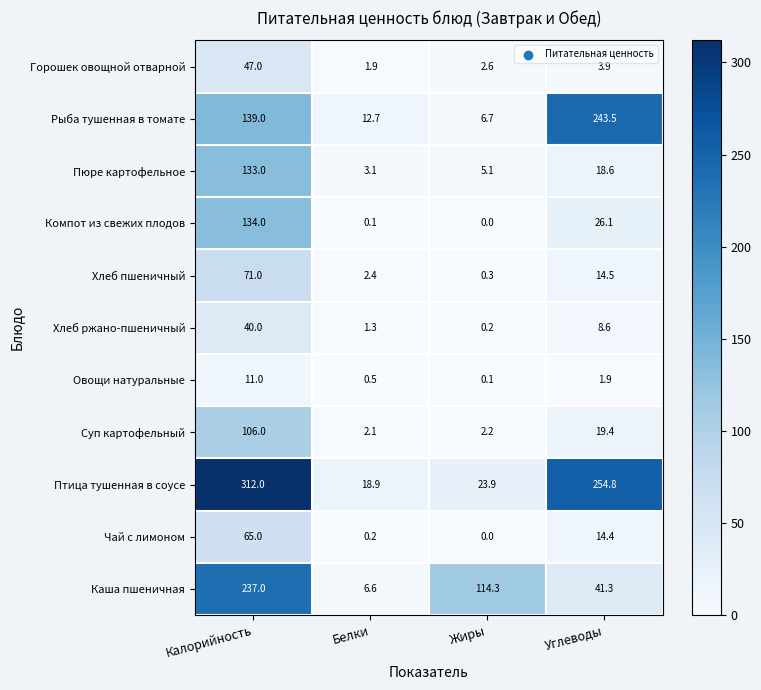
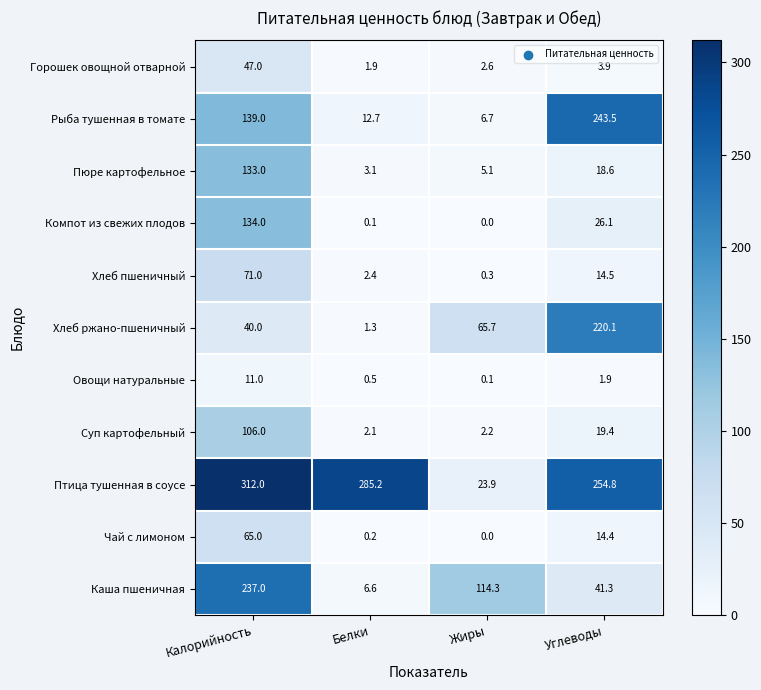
  {
    "Горошек овощной отварной": {
      "Калорийность": 47.0,
      "Белки": 1.9,
      "Жиры": 2.6
    },
    "Рыба тушенная в томате": {
      "Калорийность": 139.0,
      "Белки": 12.7,
      "Жиры": 6.7,
      "Углеводы": 243.5
    },
    "Пюре картофельное": {
      "Калорийность": 133.0,
      "Белки": 3.1,
      "Жиры": 5.1,
      "Углеводы": 18.6
    },
    "Компот из свежих плодов": {
      "Калорийность": 134.0,
      "Белки": 0.1,
      "Жиры": 0.0,
      "Углеводы": 26.1
    },
    "Хлеб пшеничный": {
      "Калорийность": 71.0,
      "Белки": 2.4,
      "Жиры": 0.3,
      "Углеводы": 14.5
    },
    "Хлеб ржано-пшеничный": {
      "Калорийность": 40.0,
      "Белки": 1.3,
-     "Жиры": 0.2,
-     "Углеводы": 8.6
+     "Жиры": 65.7,
+     "Углеводы": 220.1
    },
    "Овощи натуральные": {
      "Калорийность": 11.0,
      "Белки": 0.5,
      "Жиры": 0.1,
      "Углеводы": 1.9
    },
    "Суп картофельный": {
      "Калорийность": 106.0,
      "Белки": 2.1,
      "Жиры": 2.2,
      "Углеводы": 19.4
    },
    "Птица тушенная в соусе": {
      "Калорийность": 312.0,
-     "Белки": 18.9,
+     "Белки": 285.2,
      "Жиры": 23.9,
      "Углеводы": 254.8
    },
    "Чай с лимоном": {
      "Калорийность": 65.0,
      "Белки": 0.2,
      "Жиры": 0.0,
      "Углеводы": 14.4
    },
    "Каша пшеничная": {
      "Калорийность": 237.0,
      "Белки": 6.6,
      "Жиры": 114.3,
      "Углеводы": 41.3
    }
  }
